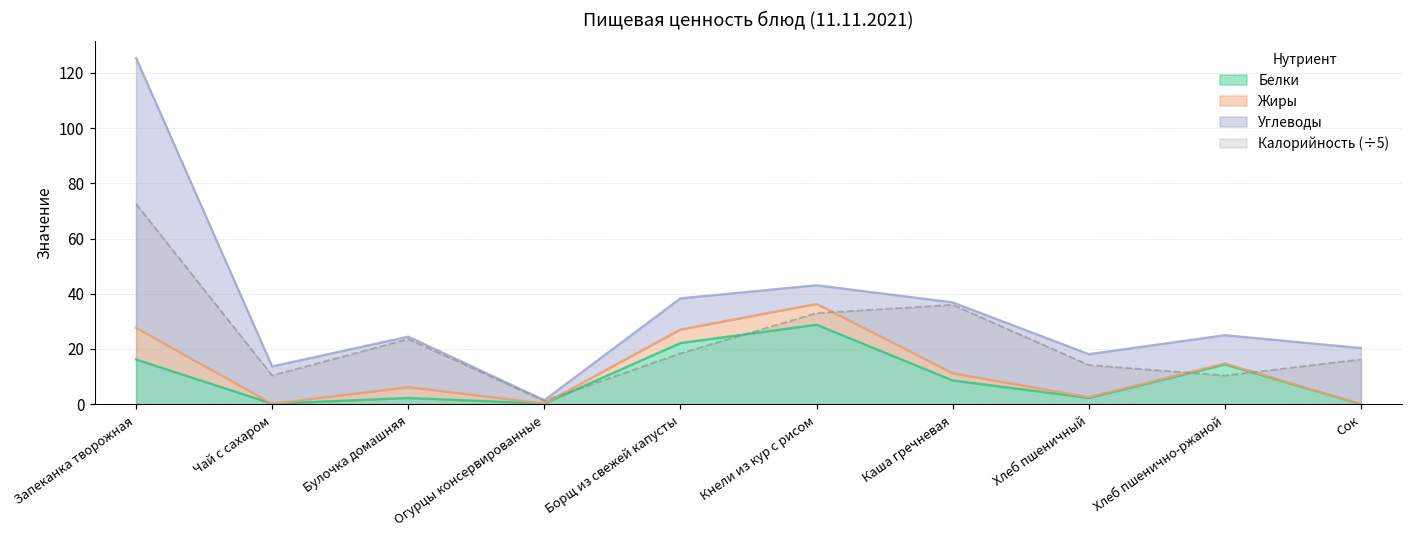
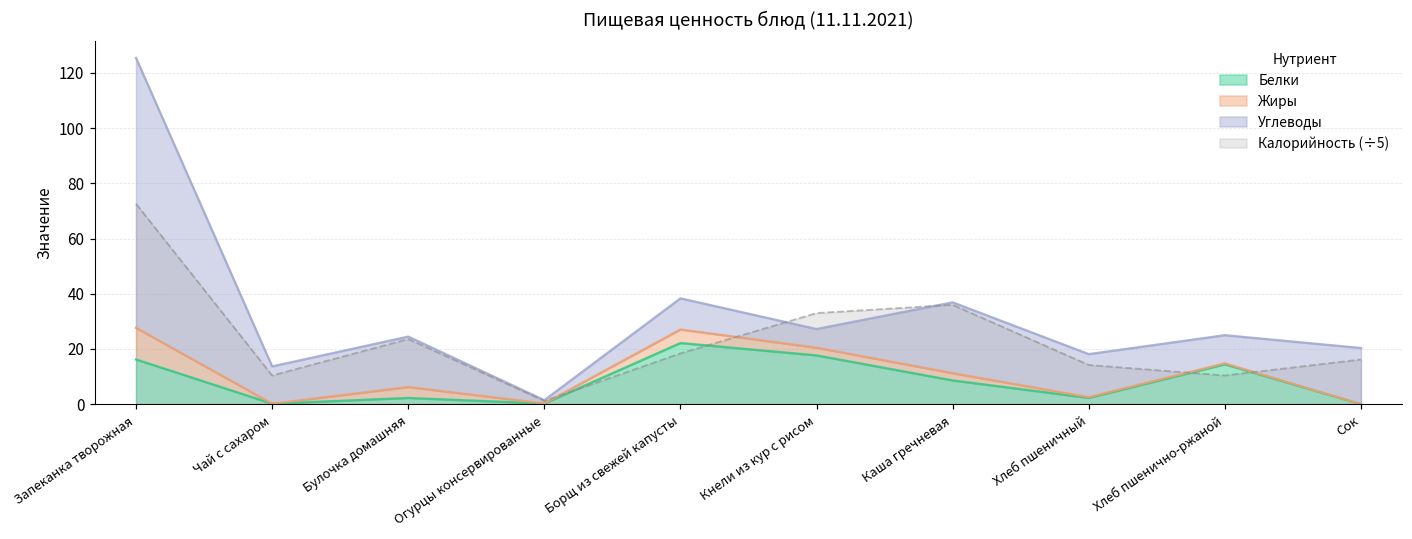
  {
    "Белки": {
      "Запеканка творожная": 16,
      "Булочка домашняя": 2,
      "Борщ из свежей капусты": 22,
-     "Кнели из кур с рисом": 29,
+     "Кнели из кур с рисом": 18,
      "Каша гречневая": 9
    },
    "Жиры": {
      "Запеканка творожная": 11,
      "Булочка домашняя": 4,
      "Борщ из свежей капусты": 5,
-     "Кнели из кур с рисом": 8,
+     "Кнели из кур с рисом": 3,
      "Каша гречневая": 3
    }
  }
